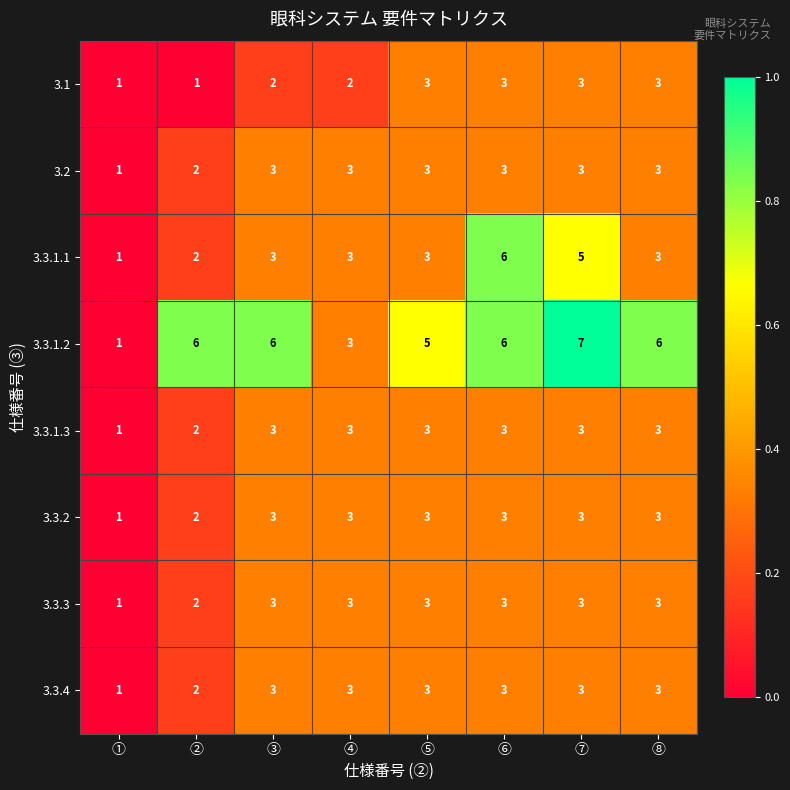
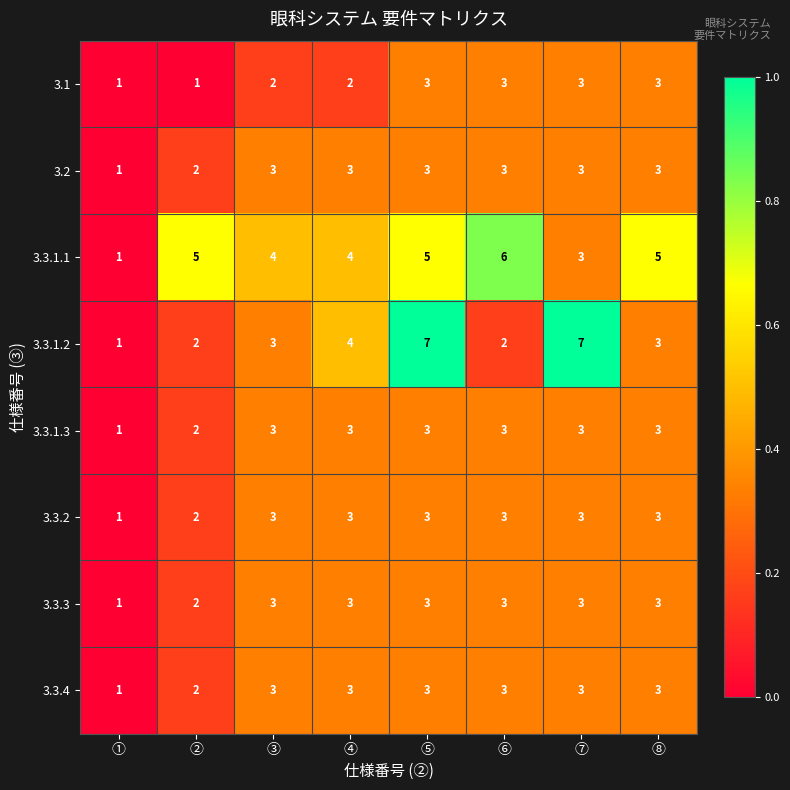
  {
    "3.1": {
      "①": 1,
      "②": 1,
      "③": 2,
      "④": 2,
      "⑤": 3,
      "⑥": 3,
      "⑦": 3,
      "⑧": 3
    },
    "3.2": {
      "①": 1,
      "②": 2,
      "③": 3,
      "④": 3,
      "⑤": 3,
      "⑥": 3,
      "⑦": 3,
      "⑧": 3
    },
    "3.3.1.1": {
      "①": 1,
-     "②": 2,
-     "③": 3,
-     "④": 3,
-     "⑤": 3,
+     "②": 5,
+     "③": 4,
+     "④": 4,
+     "⑤": 5,
      "⑥": 6,
-     "⑦": 5,
-     "⑧": 3
+     "⑦": 3,
+     "⑧": 5
    },
    "3.3.1.2": {
      "①": 1,
-     "②": 6,
-     "③": 6,
-     "④": 3,
-     "⑤": 5,
-     "⑥": 6,
+     "②": 2,
+     "③": 3,
+     "④": 4,
+     "⑤": 7,
+     "⑥": 2,
      "⑦": 7,
-     "⑧": 6
+     "⑧": 3
    },
    "3.3.1.3": {
      "①": 1,
      "②": 2,
      "③": 3,
      "④": 3,
      "⑤": 3,
      "⑥": 3,
      "⑦": 3,
      "⑧": 3
    },
    "3.3.2": {
      "①": 1,
      "②": 2,
      "③": 3,
      "④": 3,
      "⑤": 3,
      "⑥": 3,
      "⑦": 3,
      "⑧": 3
    },
    "3.3.3": {
      "①": 1,
      "②": 2,
      "③": 3,
      "④": 3,
      "⑤": 3,
      "⑥": 3,
      "⑦": 3,
      "⑧": 3
    },
    "3.3.4": {
      "①": 1,
      "②": 2,
      "③": 3,
      "④": 3,
      "⑤": 3,
      "⑥": 3,
      "⑦": 3,
      "⑧": 3
    }
  }
